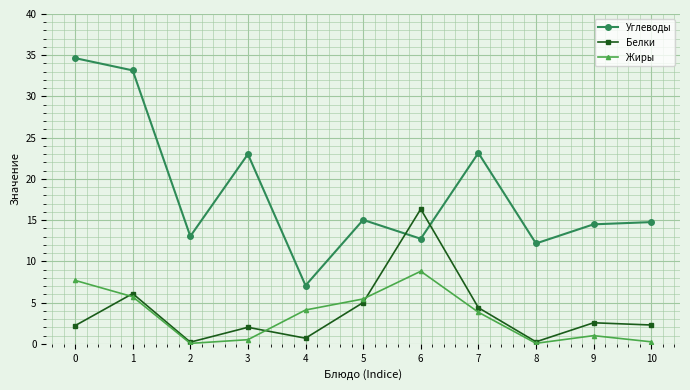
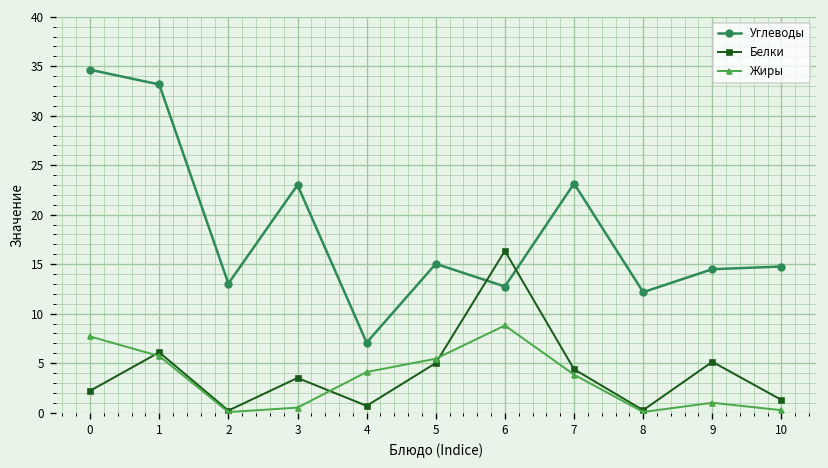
  {
    "Белки": {
      "0": 2,
      "1": 6,
-     "3": 2,
+     "3": 4,
      "4": 1,
      "5": 5,
      "6": 16,
      "7": 4,
-     "9": 3,
-     "10": 2
+     "9": 5,
+     "10": 1
    }
  }
